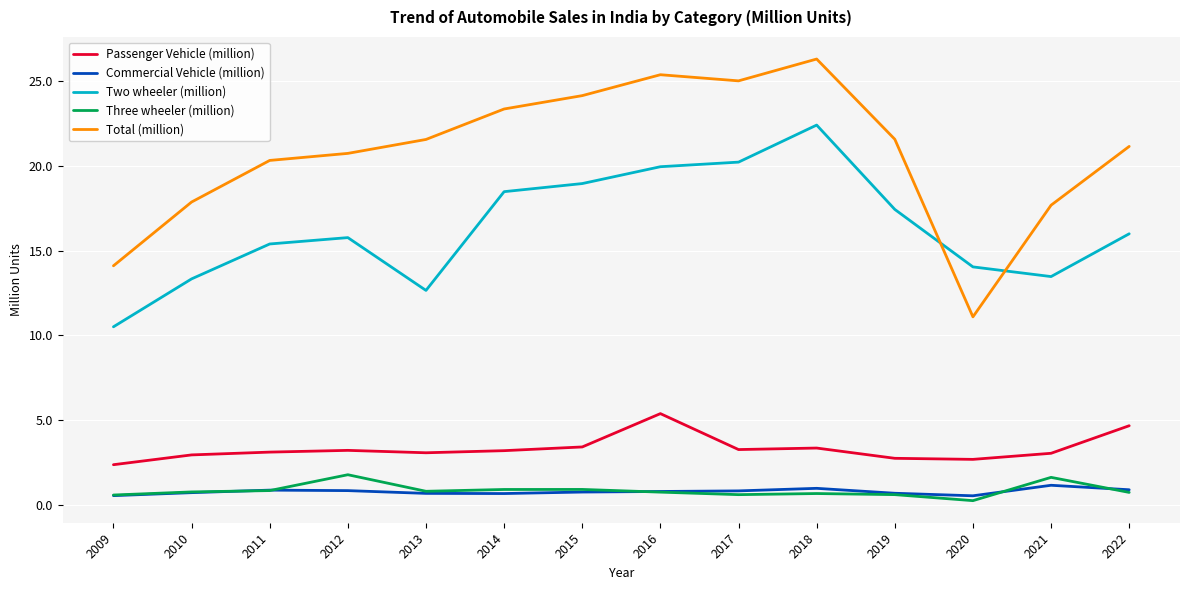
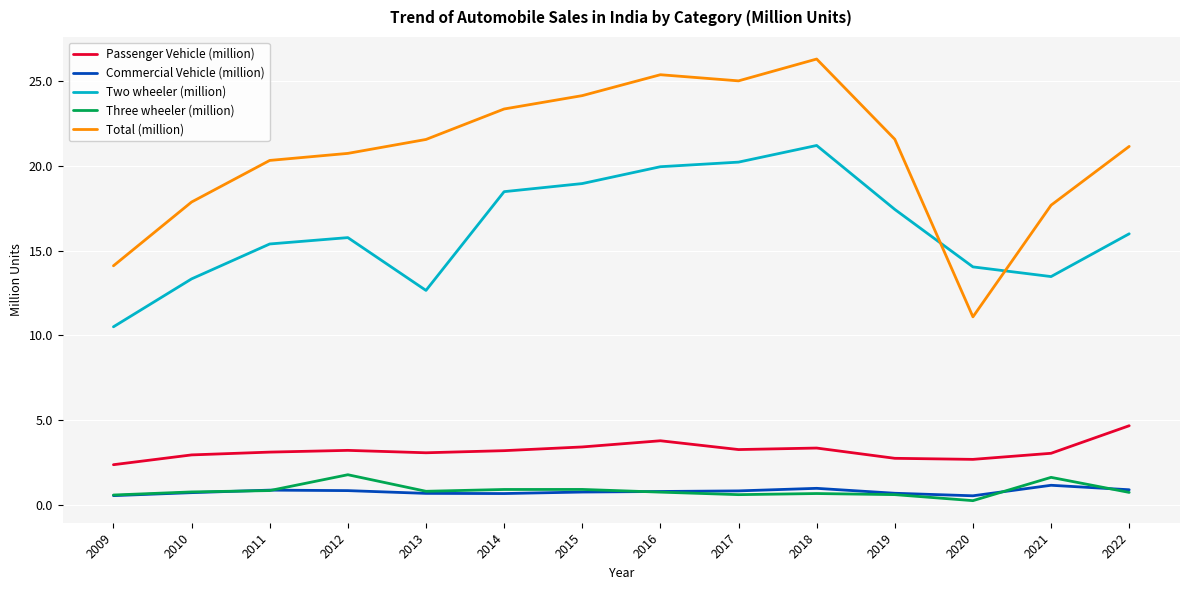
  {
    "Passenger Vehicle (million)": {
      "2009": 2.4,
      "2010": 3.0,
      "2011": 3.1,
      "2012": 3.2,
      "2013": 3.1,
      "2014": 3.2,
      "2015": 3.4,
-     "2016": 5.4,
+     "2016": 3.8,
      "2017": 3.3,
      "2018": 3.4,
      "2019": 2.8,
      "2020": 2.7,
      "2021": 3.1,
      "2022": 4.7
    },
    "Commercial Vehicle (million)": {
      "2012": 0.9,
      "2014": 0.7,
      "2015": 0.8,
      "2017": 0.9,
      "2018": 1.0,
      "2020": 0.6,
      "2021": 1.2,
      "2022": 0.9
    },
    "Two wheeler (million)": {
      "2009": 10.5,
      "2010": 13.3,
      "2011": 15.4,
      "2012": 15.8,
      "2013": 12.7,
      "2014": 18.5,
      "2015": 18.9,
      "2016": 19.9,
      "2017": 20.2,
-     "2018": 22.4,
+     "2018": 21.2,
      "2019": 17.4,
      "2020": 14.0,
      "2021": 13.5,
      "2022": 16.0
    },
    "Three wheeler (million)": {
      "2012": 1.8,
      "2014": 0.9,
      "2015": 0.9,
      "2017": 0.6,
      "2018": 0.7,
      "2020": 0.3,
      "2021": 1.7,
      "2022": 0.8
    },
    "Total (million)": {
      "2009": 14.1,
      "2010": 17.9,
      "2011": 20.3,
      "2012": 20.7,
      "2013": 21.5,
      "2014": 23.3,
      "2015": 24.1,
      "2016": 25.3,
      "2017": 25.0,
      "2018": 26.3,
      "2019": 21.5,
      "2020": 11.1,
      "2021": 17.7,
      "2022": 21.1
    }
  }
